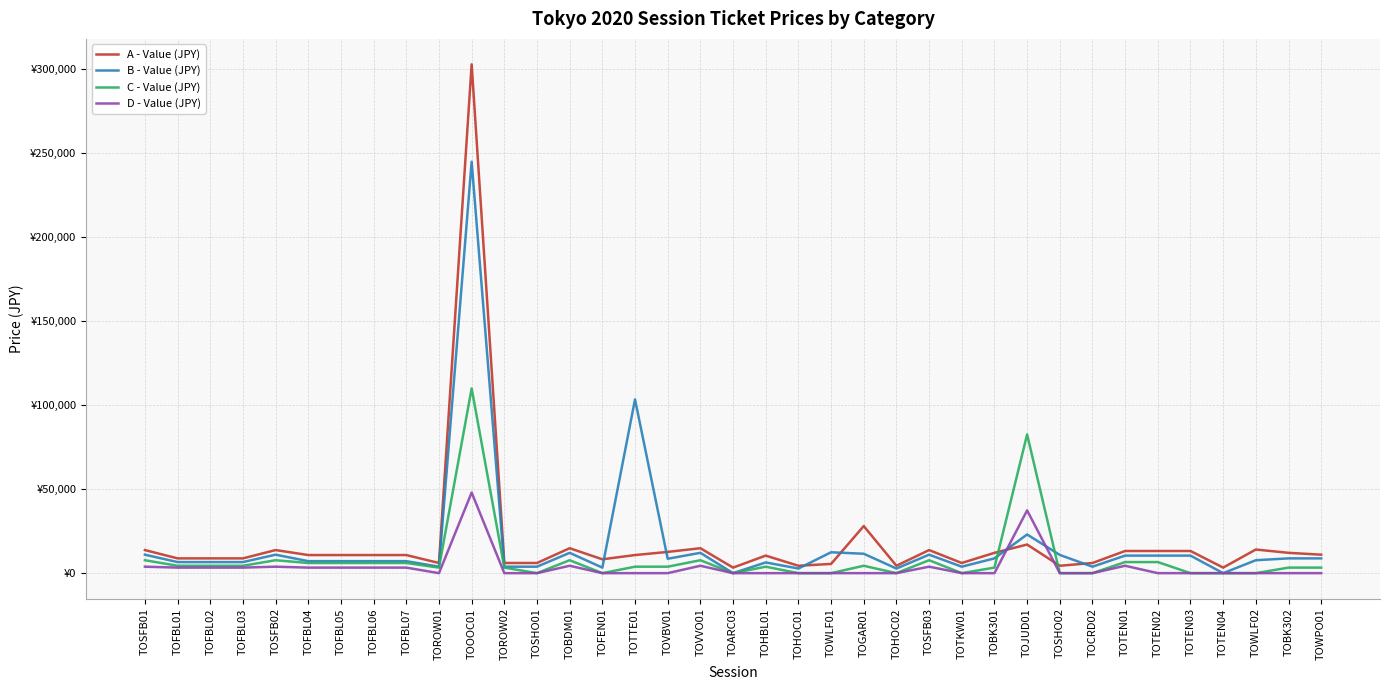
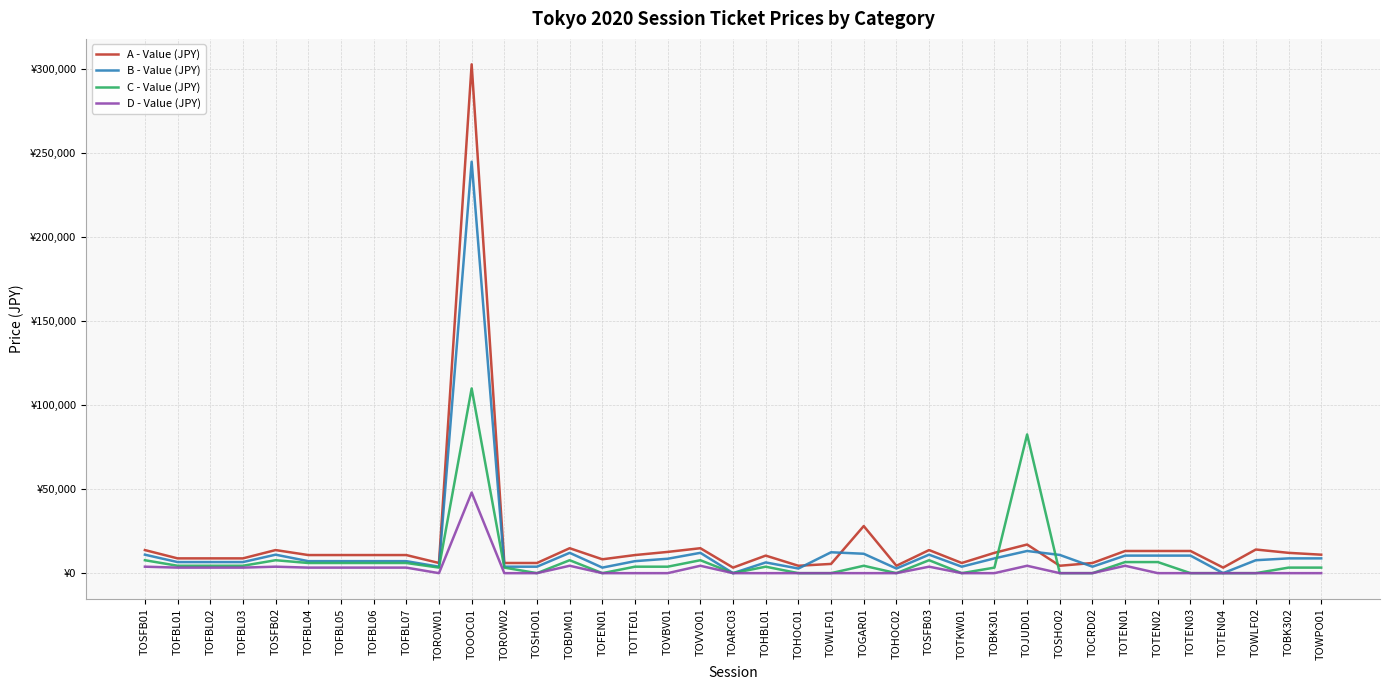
  {
    "A - Value (JPY)": {
      "TOSFB01": "¥14,000",
      "TOFBL01": "¥9,000",
      "TOFBL02": "¥9,000",
      "TOFBL03": "¥9,000",
      "TOSFB02": "¥14,000",
      "TOFBL04": "¥11,000",
      "TOFBL05": "¥11,000",
      "TOFBL06": "¥11,000",
      "TOFBL07": "¥11,000",
      "TOROW01": "¥6,000",
      "TOOOC01": "¥303,000",
      "TOROW02": "¥6,000",
      "TOSHO01": "¥6,000",
      "TOBDM01": "¥15,000",
      "TOFEN01": "¥8,000",
      "TOTTE01": "¥11,000",
      "TOVBV01": "¥13,000",
      "TOVVO01": "¥15,000",
      "TOARC03": "¥3,000",
      "TOHBL01": "¥10,000",
      "TOHOC01": "¥4,000",
      "TOWLF01": "¥6,000",
      "TOGAR01": "¥28,000",
      "TOHOC02": "¥4,000",
      "TOSFB03": "¥14,000",
      "TOTKW01": "¥6,000",
      "TOBK301": "¥12,000",
      "TOJUD01": "¥17,000",
      "TOSHO02": "¥4,000",
      "TOCRD02": "¥6,000",
      "TOTEN01": "¥13,000",
      "TOTEN02": "¥13,000",
      "TOTEN03": "¥13,000",
      "TOTEN04": "¥3,000",
      "TOWLF02": "¥14,000",
      "TOBK302": "¥12,000",
      "TOWPO01": "¥11,000"
    },
    "B - Value (JPY)": {
      "TOSFB01": "¥11,000",
      "TOFBL01": "¥7,000",
      "TOFBL02": "¥7,000",
      "TOFBL03": "¥7,000",
      "TOSFB02": "¥11,000",
      "TOOOC01": "¥245,000",
      "TOSHO01": "¥4,000",
      "TOBDM01": "¥12,000",
      "TOFEN01": "¥3,000",
-     "TOTTE01": "¥103,000",
+     "TOTTE01": "¥7,000",
      "TOVBV01": "¥9,000",
      "TOVVO01": "¥12,000",
      "TOHBL01": "¥6,000",
      "TOHOC01": "¥3,000",
      "TOWLF01": "¥12,000",
      "TOGAR01": "¥12,000",
      "TOHOC02": "¥3,000",
      "TOSFB03": "¥11,000",
      "TOTKW01": "¥4,000",
      "TOBK301": "¥9,000",
-     "TOJUD01": "¥23,000",
+     "TOJUD01": "¥13,000",
      "TOSHO02": "¥11,000",
      "TOCRD02": "¥4,000",
      "TOTEN01": "¥10,000",
      "TOTEN02": "¥10,000",
      "TOTEN03": "¥10,000",
      "TOWLF02": "¥8,000",
      "TOBK302": "¥9,000",
      "TOWPO01": "¥9,000"
    },
    "C - Value (JPY)": {
      "TOSFB01": "¥8,000",
      "TOSFB02": "¥8,000",
      "TOOOC01": "¥110,000",
      "TOBDM01": "¥8,000",
      "TOTTE01": "¥4,000",
      "TOVBV01": "¥4,000",
      "TOVVO01": "¥8,000",
      "TOHBL01": "¥4,000",
      "TOGAR01": "¥4,000",
      "TOSFB03": "¥8,000",
      "TOBK301": "¥3,000",
      "TOJUD01": "¥83,000",
      "TOTEN01": "¥7,000",
      "TOTEN02": "¥7,000",
      "TOBK302": "¥3,000",
      "TOWPO01": "¥3,000"
    },
    "D - Value (JPY)": {
      "TOSFB01": "¥4,000",
      "TOSFB02": "¥4,000",
      "TOFBL04": "¥3,000",
      "TOFBL05": "¥3,000",
      "TOFBL06": "¥3,000",
      "TOFBL07": "¥3,000",
      "TOROW01": "¥0",
      "TOOOC01": "¥48,000",
      "TOROW02": "¥0",
      "TOBDM01": "¥4,000",
      "TOTTE01": "¥0",
      "TOVBV01": "¥0",
      "TOVVO01": "¥4,000",
      "TOHBL01": "¥0",
      "TOGAR01": "¥0",
      "TOSFB03": "¥4,000",
      "TOBK301": "¥0",
-     "TOJUD01": "¥37,000",
+     "TOJUD01": "¥4,000",
      "TOTEN01": "¥4,000",
      "TOTEN02": "¥0",
      "TOBK302": "¥0",
      "TOWPO01": "¥0"
    }
  }
